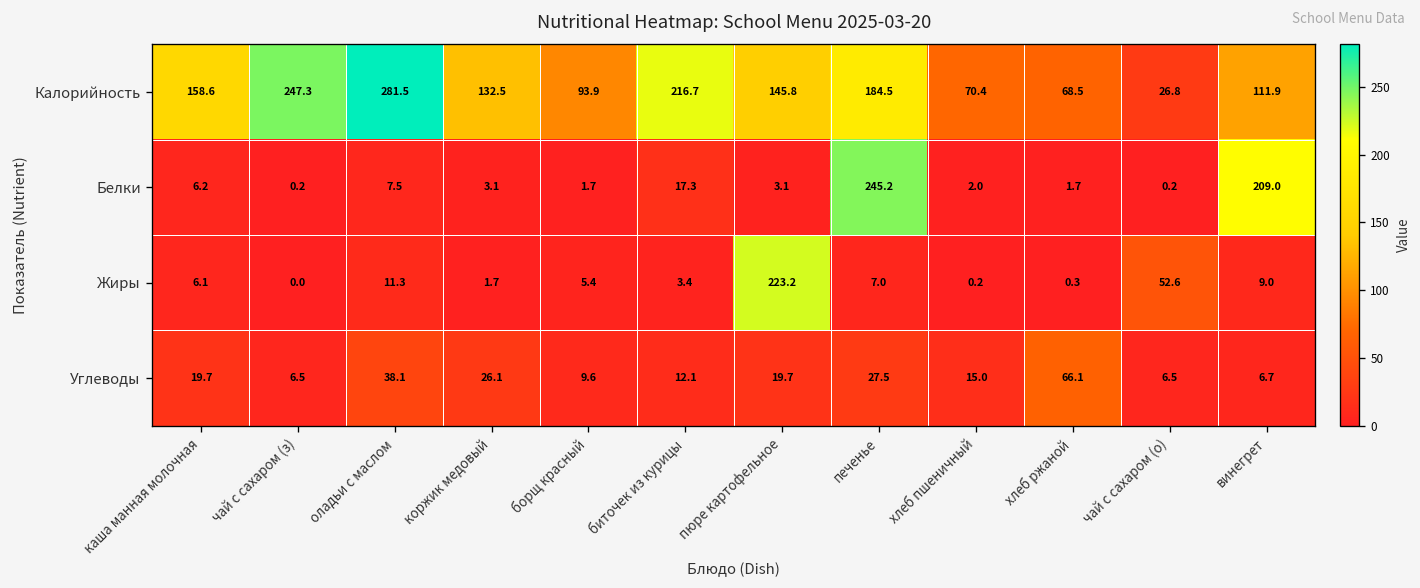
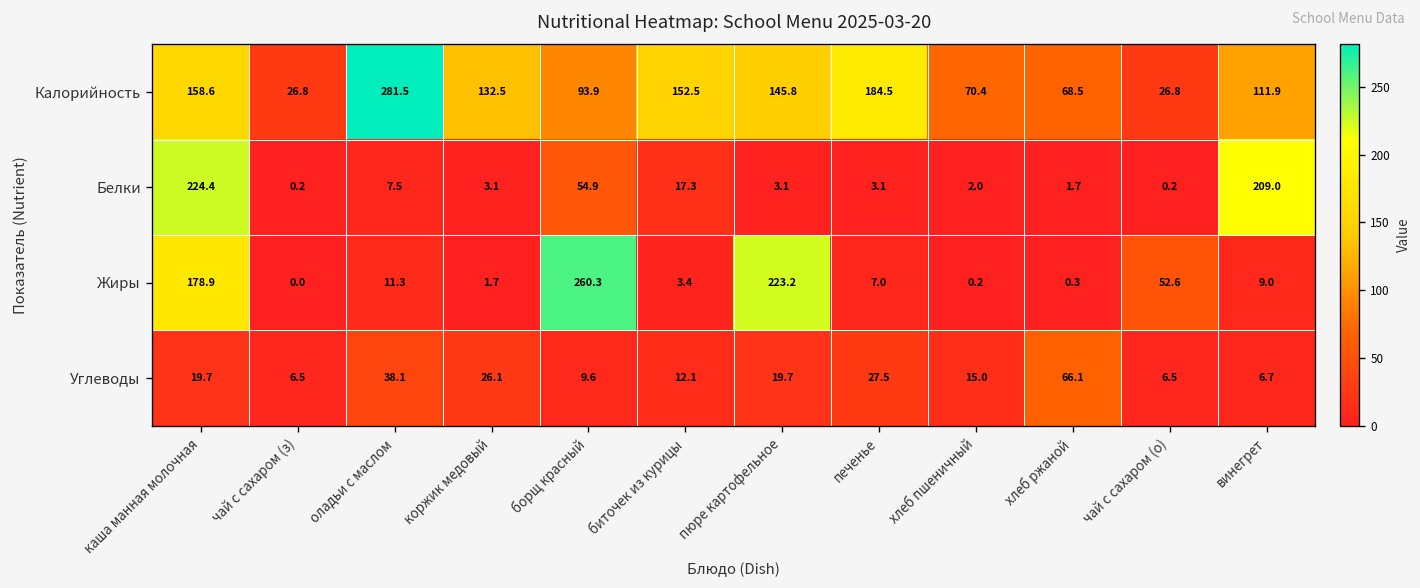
  {
    "Калорийность": {
      "каша манная молочная": 158.6,
-     "чай с сахаром (з)": 247.3,
+     "чай с сахаром (з)": 26.8,
      "оладьи с маслом": 281.5,
      "коржик медовый": 132.5,
      "борщ красный": 93.9,
-     "биточек из курицы": 216.7,
+     "биточек из курицы": 152.5,
      "пюре картофельное": 145.8,
      "печенье": 184.5,
      "хлеб пшеничный": 70.4,
      "хлеб ржаной": 68.5,
      "чай с сахаром (о)": 26.8,
      "винегрет": 111.9
    },
    "Белки": {
-     "каша манная молочная": 6.2,
+     "каша манная молочная": 224.4,
      "чай с сахаром (з)": 0.2,
      "оладьи с маслом": 7.5,
      "коржик медовый": 3.1,
-     "борщ красный": 1.7,
+     "борщ красный": 54.9,
      "биточек из курицы": 17.3,
      "пюре картофельное": 3.1,
-     "печенье": 245.2,
+     "печенье": 3.1,
      "хлеб пшеничный": 2.0,
      "хлеб ржаной": 1.7,
      "чай с сахаром (о)": 0.2,
      "винегрет": 209.0
    },
    "Жиры": {
-     "каша манная молочная": 6.1,
+     "каша манная молочная": 178.9,
      "чай с сахаром (з)": 0.0,
      "оладьи с маслом": 11.3,
      "коржик медовый": 1.7,
-     "борщ красный": 5.4,
+     "борщ красный": 260.3,
      "биточек из курицы": 3.4,
      "пюре картофельное": 223.2,
      "печенье": 7.0,
      "хлеб пшеничный": 0.2,
      "хлеб ржаной": 0.3,
      "чай с сахаром (о)": 52.6,
      "винегрет": 9.0
    },
    "Углеводы": {
      "каша манная молочная": 19.7,
      "чай с сахаром (з)": 6.5,
      "оладьи с маслом": 38.1,
      "коржик медовый": 26.1,
      "борщ красный": 9.6,
      "биточек из курицы": 12.1,
      "пюре картофельное": 19.7,
      "печенье": 27.5,
      "хлеб пшеничный": 15.0,
      "хлеб ржаной": 66.1,
      "чай с сахаром (о)": 6.5,
      "винегрет": 6.7
    }
  }
